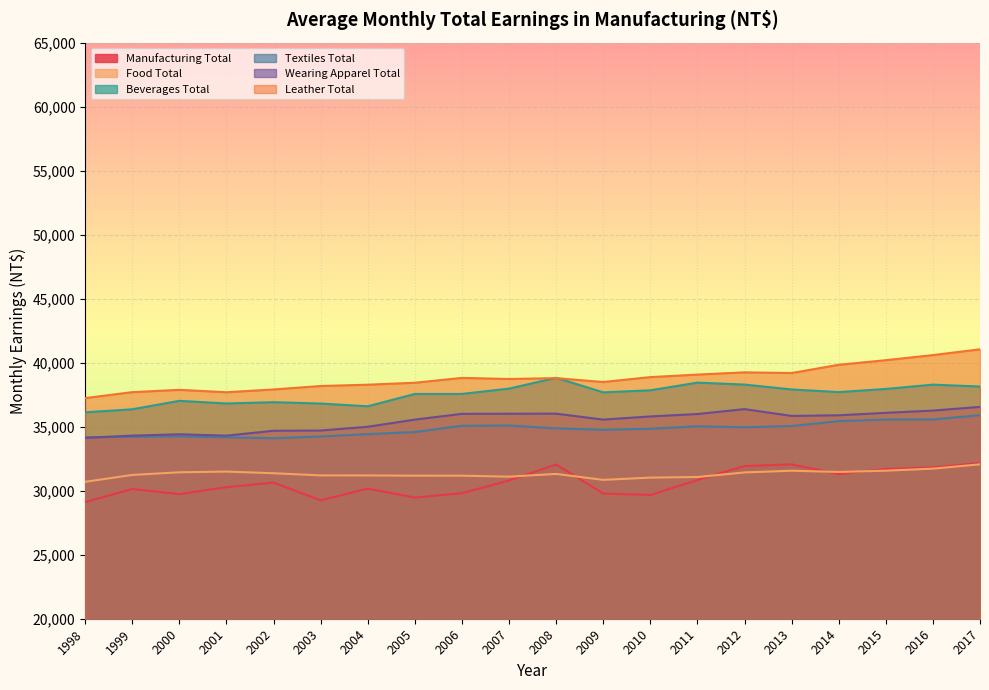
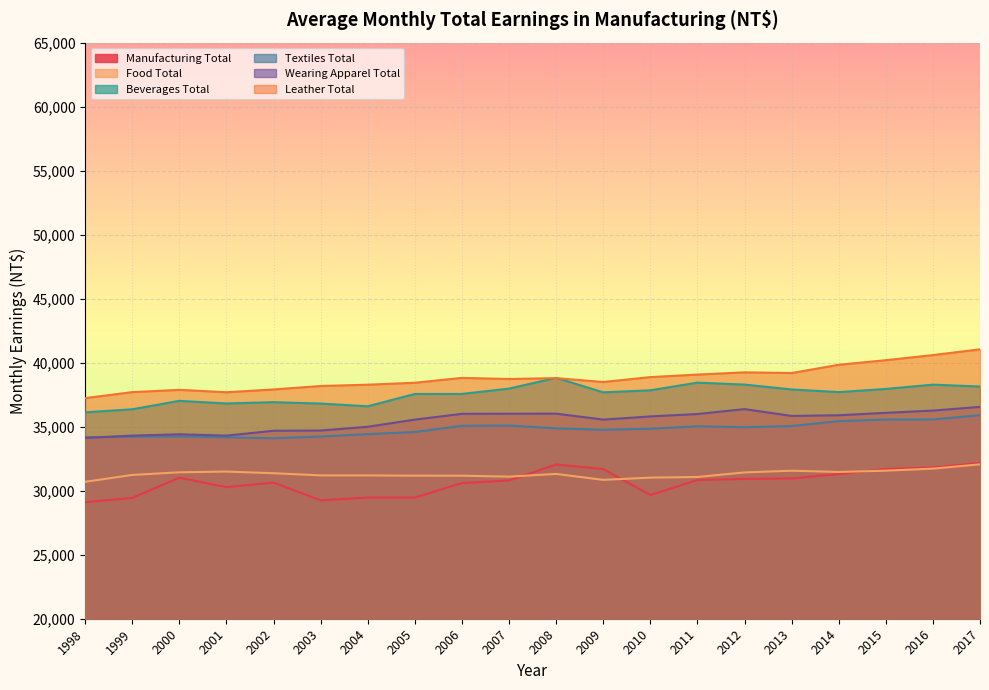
  {
    "Manufacturing Total": {
      "1998": "29,100",
-     "1999": "30,100",
-     "2000": "29,700",
+     "1999": "29,400",
+     "2000": "31,000",
      "2001": "30,300",
      "2002": "30,600",
      "2003": "29,200",
-     "2004": "30,200",
+     "2004": "29,500",
      "2005": "29,500",
-     "2006": "29,800",
+     "2006": "30,600",
      "2007": "30,800",
      "2008": "32,000",
-     "2009": "29,800",
+     "2009": "31,700",
      "2010": "29,700",
      "2011": "30,800",
-     "2012": "31,900",
-     "2013": "32,100"
+     "2012": "30,900",
+     "2013": "31,000"
    }
  }
